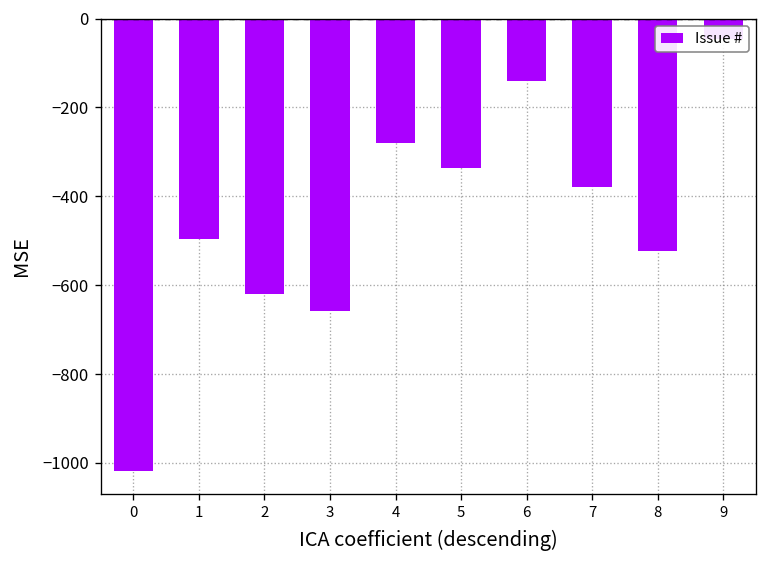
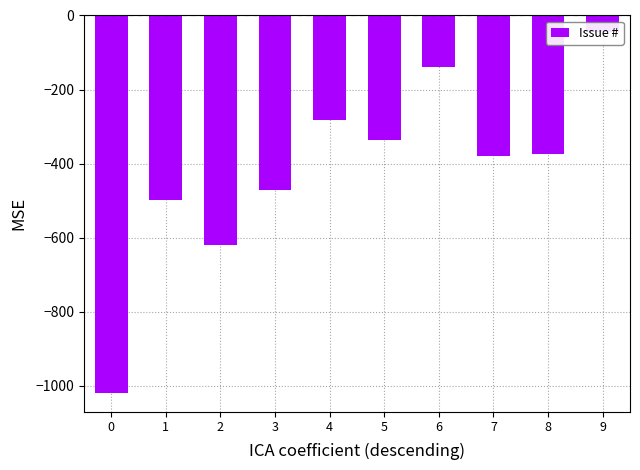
  {
    "0": -1020,
    "1": -500,
    "2": -620,
-   "3": -660,
+   "3": -470,
    "4": -280,
    "5": -340,
    "6": -140,
    "7": -380,
-   "8": -520
+   "8": -370
  }
